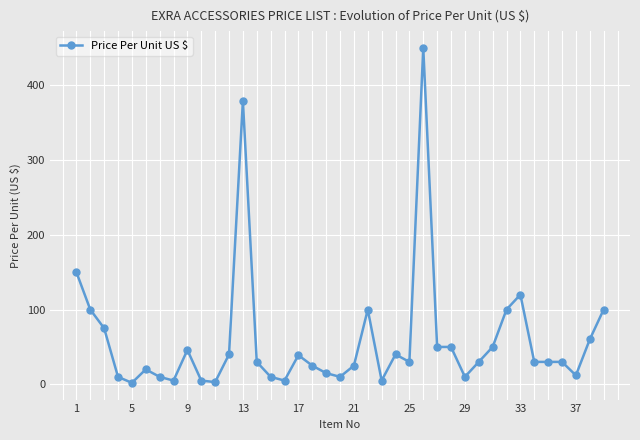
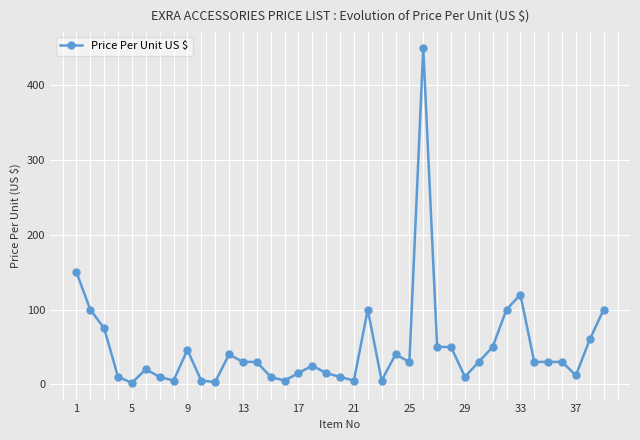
  {
    "1": 150,
    "5": 0,
    "9": 50,
-   "13": 380,
-   "17": 40,
-   "21": 30,
+   "13": 30,
+   "17": 20,
+   "21": 10,
    "25": 30,
    "29": 10,
    "33": 120,
    "37": 10
  }
